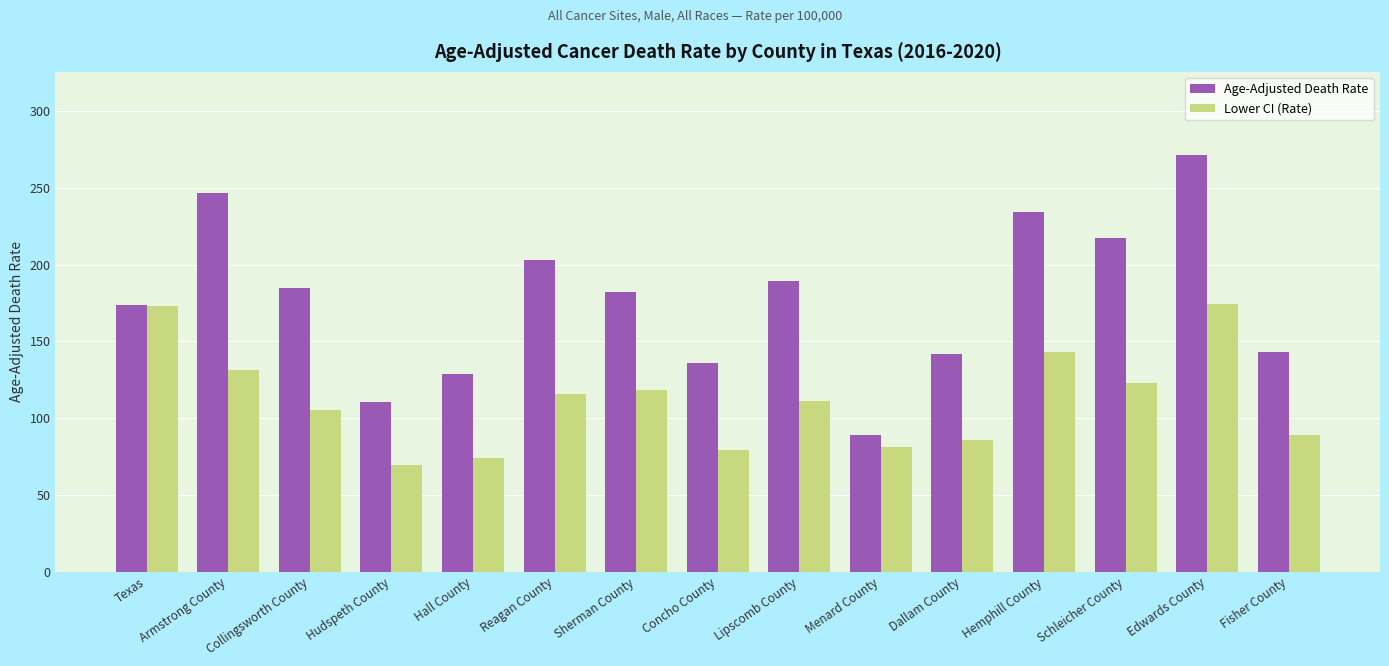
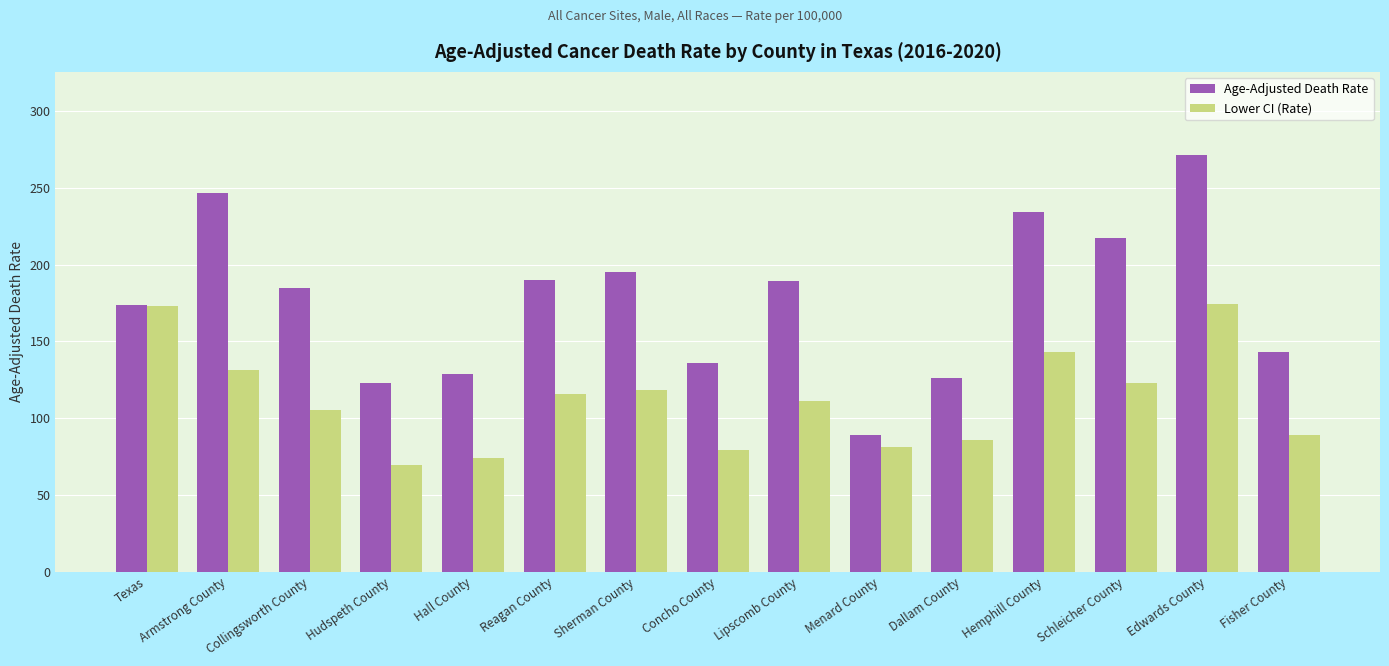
  {
    "Age-Adjusted Death Rate": {
      "Texas": 174,
      "Armstrong County": 246,
      "Collingsworth County": 185,
-     "Hudspeth County": 111,
+     "Hudspeth County": 123,
      "Hall County": 129,
-     "Reagan County": 203,
-     "Sherman County": 182,
+     "Reagan County": 190,
+     "Sherman County": 195,
      "Concho County": 136,
      "Lipscomb County": 190,
      "Menard County": 89,
-     "Dallam County": 142,
+     "Dallam County": 126,
      "Hemphill County": 234,
      "Schleicher County": 218,
      "Edwards County": 271,
      "Fisher County": 143
    },
    "Lower CI (Rate)": {
      "Texas": 173,
      "Armstrong County": 132,
      "Collingsworth County": 105,
      "Hudspeth County": 69,
      "Hall County": 74,
      "Reagan County": 116,
      "Sherman County": 119,
      "Concho County": 80,
      "Lipscomb County": 111,
      "Menard County": 81,
      "Dallam County": 86,
      "Hemphill County": 143,
      "Schleicher County": 123,
      "Edwards County": 174,
      "Fisher County": 89
    }
  }
